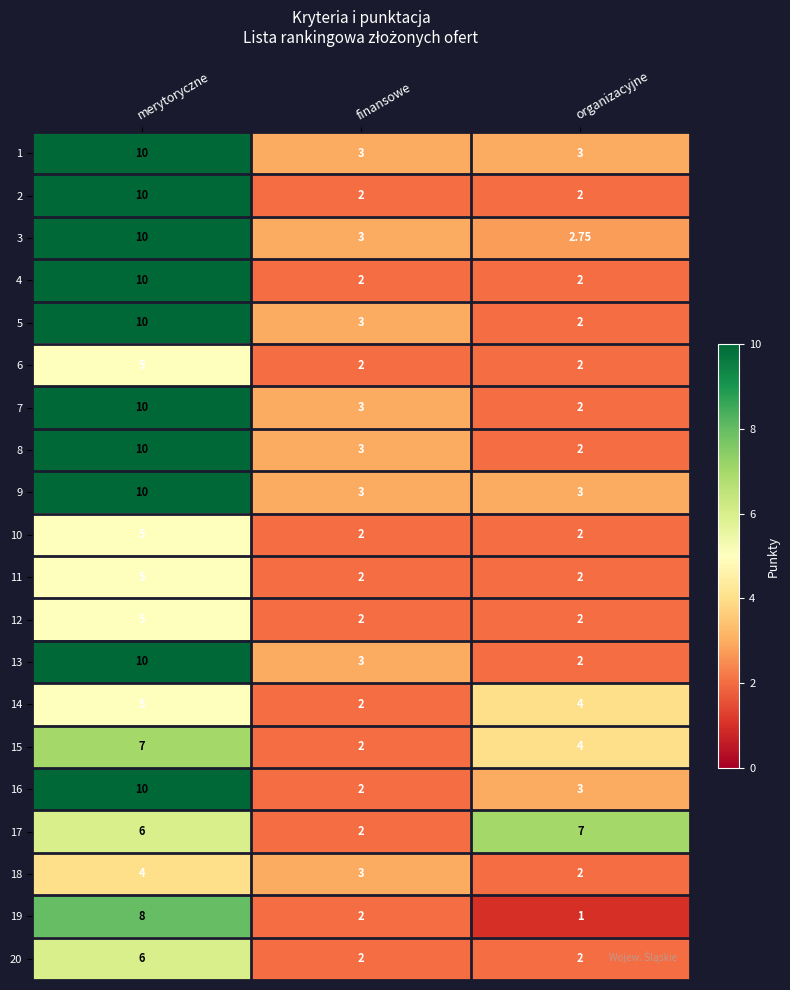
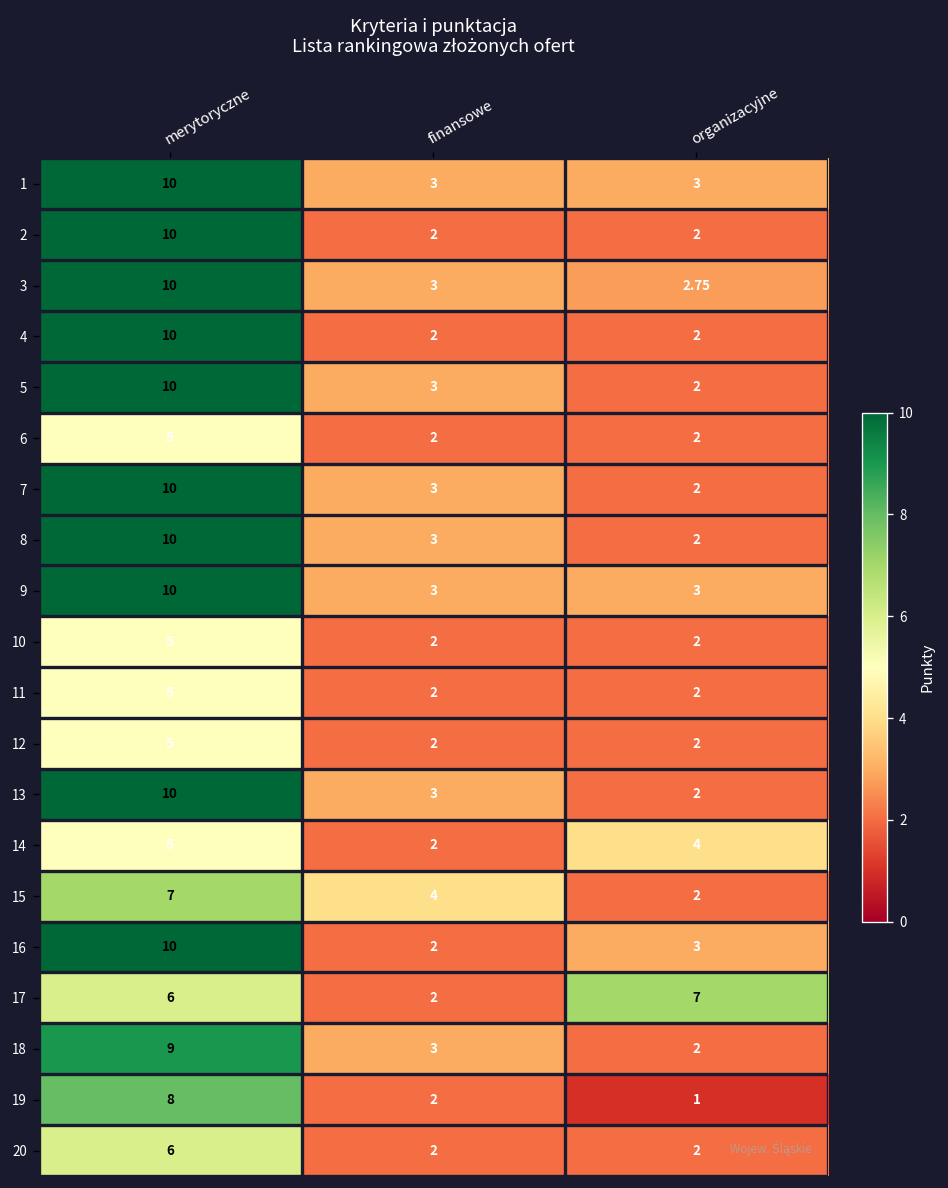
  {
    "1": {
      "merytoryczne": 10,
      "finansowe": 3,
      "organizacyjne": 3
    },
    "2": {
      "merytoryczne": 10,
      "finansowe": 2,
      "organizacyjne": 2
    },
    "3": {
      "merytoryczne": 10,
      "finansowe": 3,
      "organizacyjne": 2.75
    },
    "4": {
      "merytoryczne": 10,
      "finansowe": 2,
      "organizacyjne": 2
    },
    "5": {
      "merytoryczne": 10,
      "finansowe": 3,
      "organizacyjne": 2
    },
    "6": {
      "merytoryczne": 5,
      "finansowe": 2,
      "organizacyjne": 2
    },
    "7": {
      "merytoryczne": 10,
      "finansowe": 3,
      "organizacyjne": 2
    },
    "8": {
      "merytoryczne": 10,
      "finansowe": 3,
      "organizacyjne": 2
    },
    "9": {
      "merytoryczne": 10,
      "finansowe": 3,
      "organizacyjne": 3
    },
    "10": {
      "merytoryczne": 5,
      "finansowe": 2,
      "organizacyjne": 2
    },
    "11": {
      "merytoryczne": 5,
      "finansowe": 2,
      "organizacyjne": 2
    },
    "12": {
      "merytoryczne": 5,
      "finansowe": 2,
      "organizacyjne": 2
    },
    "13": {
      "merytoryczne": 10,
      "finansowe": 3,
      "organizacyjne": 2
    },
    "14": {
      "merytoryczne": 5,
      "finansowe": 2,
      "organizacyjne": 4
    },
    "15": {
      "merytoryczne": 7,
-     "finansowe": 2,
-     "organizacyjne": 4
+     "finansowe": 4,
+     "organizacyjne": 2
    },
    "16": {
      "merytoryczne": 10,
      "finansowe": 2,
      "organizacyjne": 3
    },
    "17": {
      "merytoryczne": 6,
      "finansowe": 2,
      "organizacyjne": 7
    },
    "18": {
-     "merytoryczne": 4,
+     "merytoryczne": 9,
      "finansowe": 3,
      "organizacyjne": 2
    },
    "19": {
      "merytoryczne": 8,
      "finansowe": 2,
      "organizacyjne": 1
    },
    "20": {
      "merytoryczne": 6,
      "finansowe": 2
    }
  }
